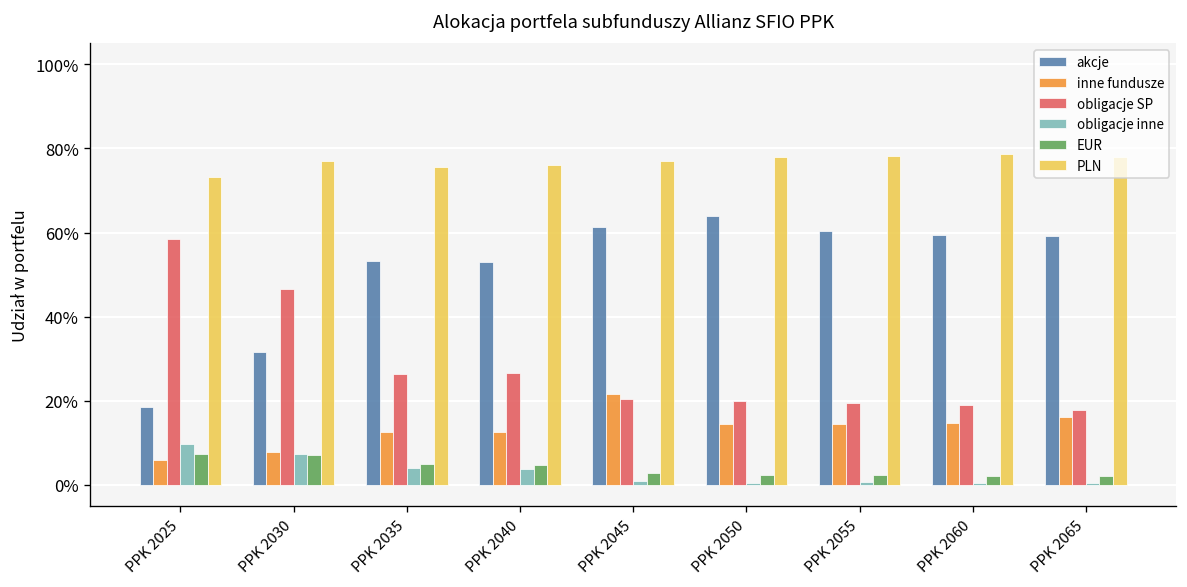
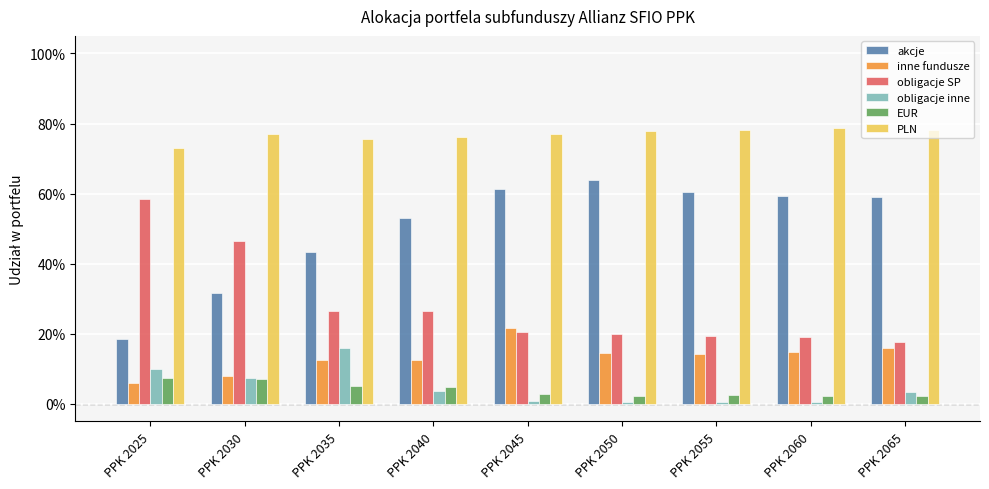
  {
    "akcje": {
      "PPK 2025": "19%",
      "PPK 2030": "32%",
-     "PPK 2035": "53%",
+     "PPK 2035": "43%",
      "PPK 2040": "53%",
      "PPK 2045": "61%",
      "PPK 2050": "64%",
      "PPK 2055": "60%",
      "PPK 2060": "59%",
      "PPK 2065": "59%"
    },
    "inne fundusze": {
      "PPK 2025": "6%",
      "PPK 2030": "8%",
      "PPK 2035": "13%",
      "PPK 2040": "13%",
      "PPK 2045": "22%",
      "PPK 2050": "14%",
      "PPK 2055": "14%",
      "PPK 2060": "15%",
      "PPK 2065": "16%"
    },
    "obligacje SP": {
      "PPK 2025": "58%",
      "PPK 2030": "47%",
      "PPK 2035": "26%",
      "PPK 2040": "27%",
      "PPK 2045": "20%",
      "PPK 2050": "20%",
      "PPK 2055": "19%",
      "PPK 2060": "19%",
      "PPK 2065": "18%"
    },
    "obligacje inne": {
      "PPK 2025": "10%",
      "PPK 2030": "7%",
-     "PPK 2035": "4%",
+     "PPK 2035": "16%",
      "PPK 2040": "4%",
      "PPK 2045": "1%",
-     "PPK 2065": "0%"
+     "PPK 2065": "4%"
    },
    "EUR": {
      "PPK 2025": "7%",
      "PPK 2030": "7%",
      "PPK 2035": "5%",
      "PPK 2040": "5%",
      "PPK 2045": "3%",
      "PPK 2050": "2%",
      "PPK 2055": "2%",
      "PPK 2060": "2%",
      "PPK 2065": "2%"
    },
    "PLN": {
      "PPK 2025": "73%",
      "PPK 2030": "77%",
      "PPK 2035": "76%",
      "PPK 2040": "76%",
      "PPK 2045": "77%",
      "PPK 2050": "78%",
      "PPK 2055": "78%",
      "PPK 2060": "79%"
    }
  }
